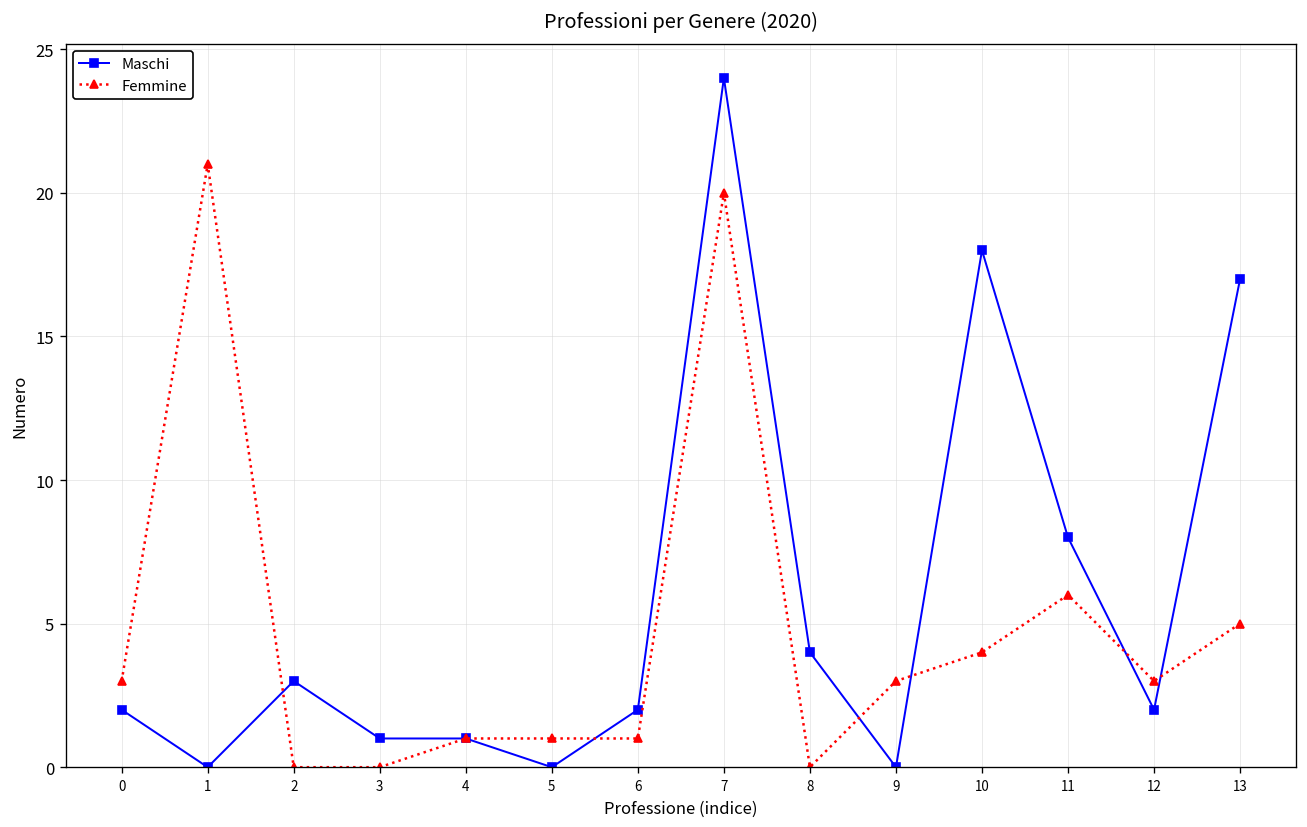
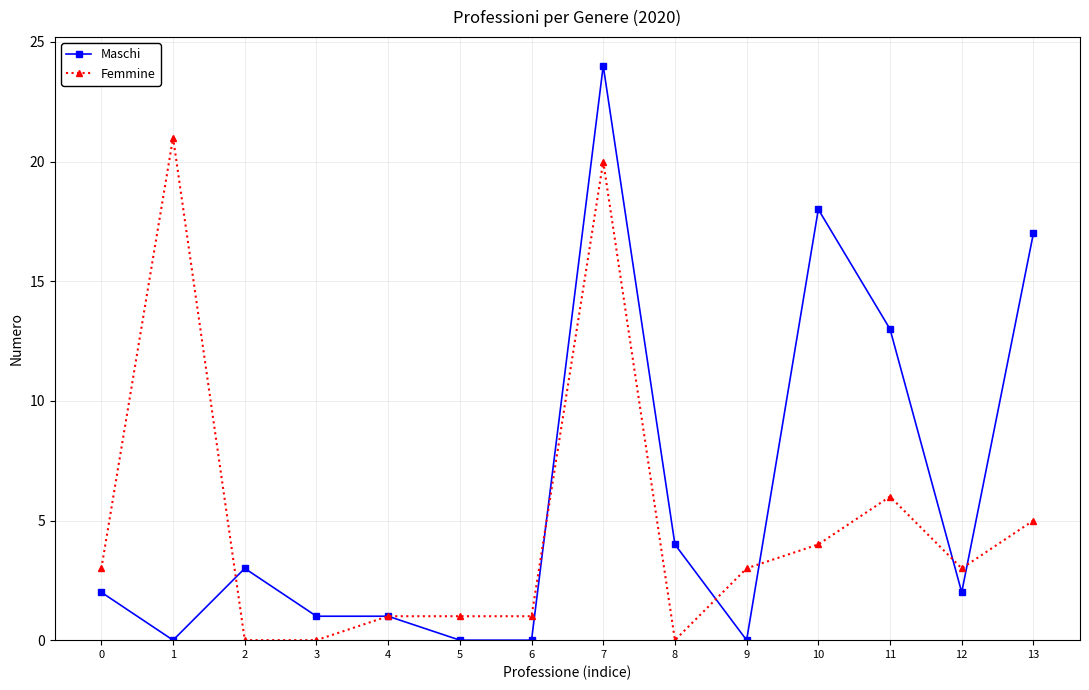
  {
    "Maschi": {
      "0": 2,
      "1": 0,
      "2": 3,
      "3": 1,
      "5": 0,
-     "6": 2,
+     "6": 0,
      "7": 24,
      "8": 4,
      "9": 0,
      "10": 18,
-     "11": 8,
+     "11": 13,
      "12": 2,
      "13": 17
    },
    "Femmine": {
      "0": 3,
      "1": 21,
      "2": 0,
      "3": 0,
      "5": 1,
      "6": 1,
      "7": 20,
      "8": 0,
      "9": 3,
      "10": 4,
      "11": 6,
      "12": 3,
      "13": 5
    }
  }
